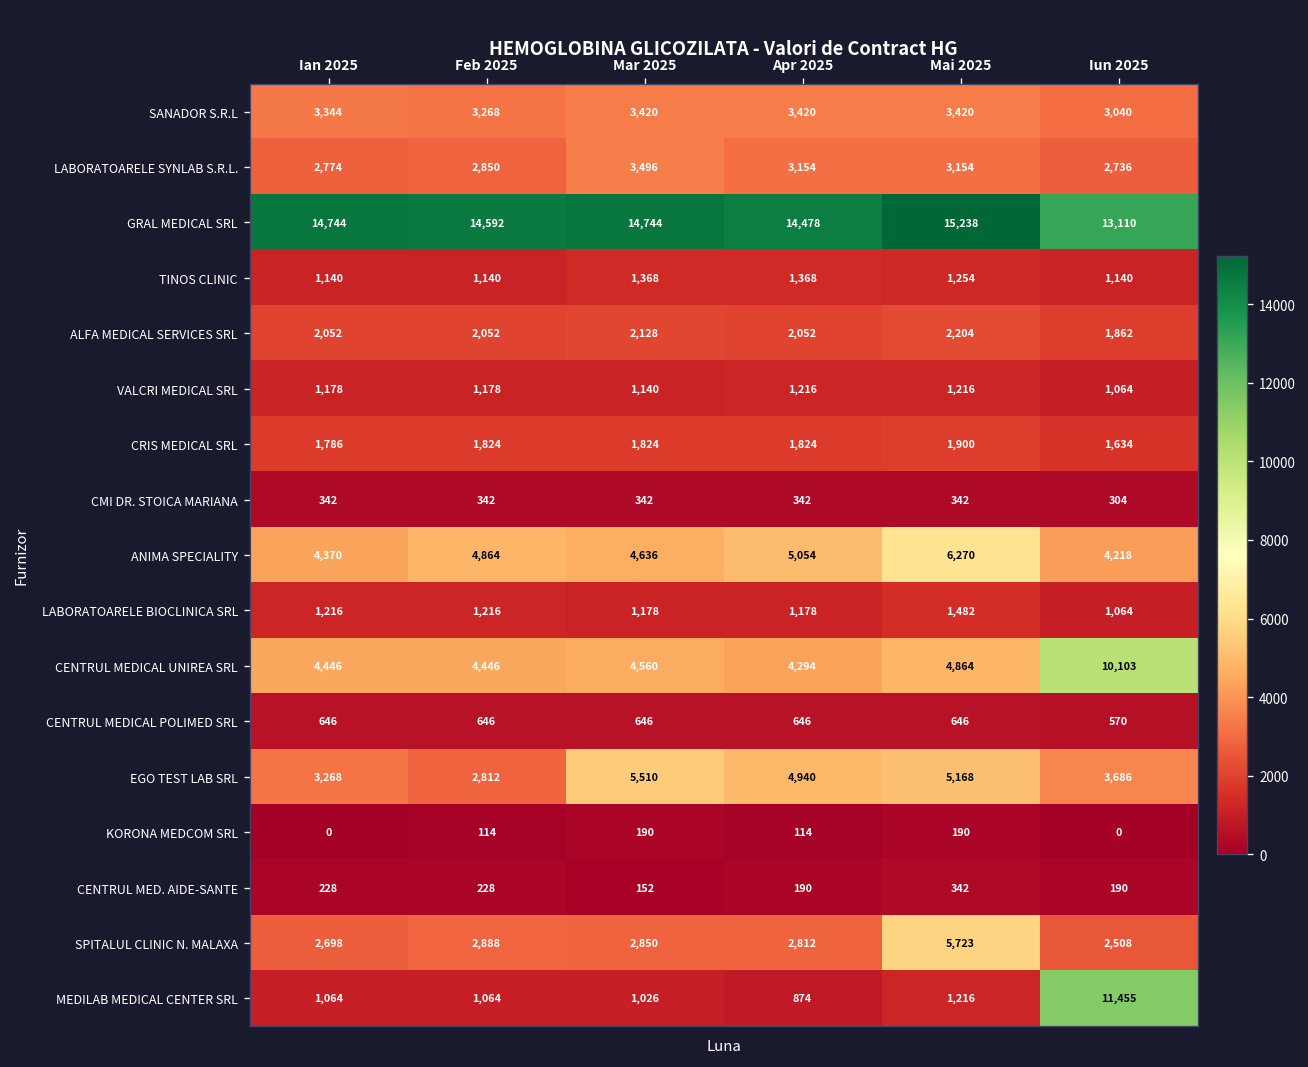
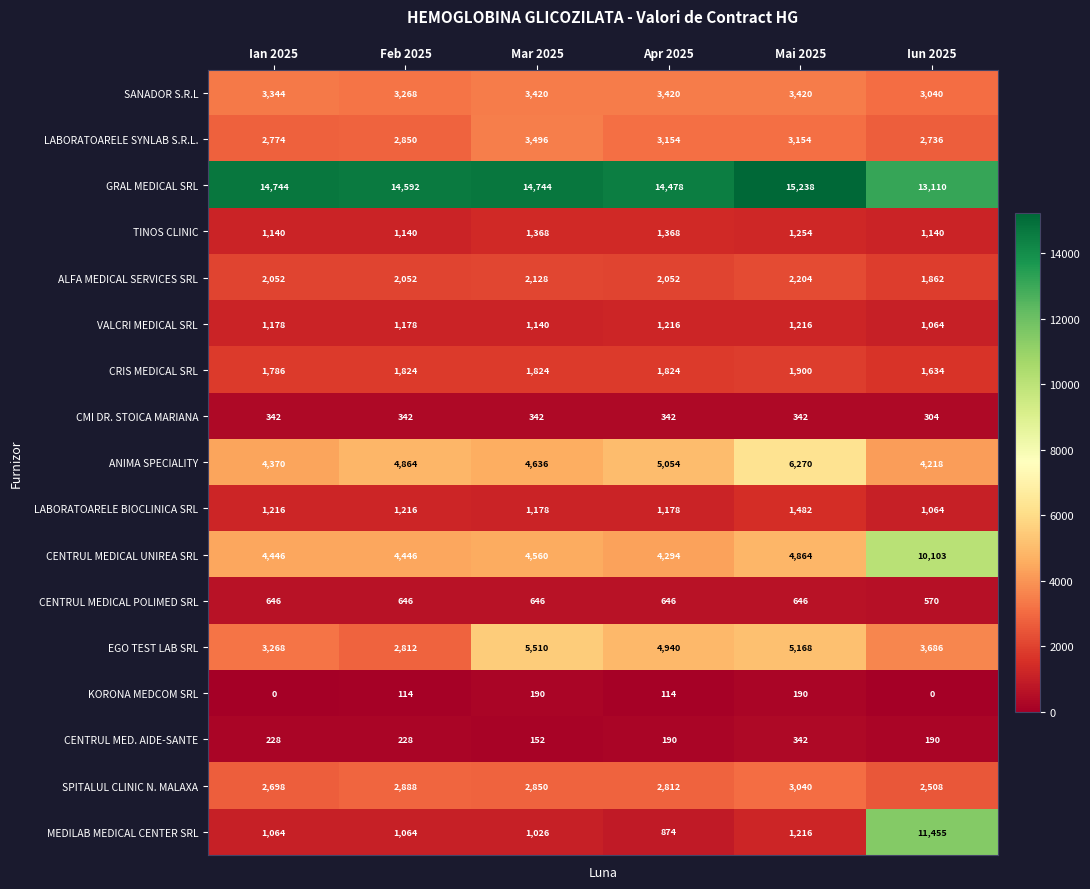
  {
    "SANADOR S.R.L": {
      "Ian 2025": "3,344",
      "Feb 2025": "3,268",
      "Mar 2025": "3,420",
      "Apr 2025": "3,420",
      "Mai 2025": "3,420",
      "Iun 2025": "3,040"
    },
    "LABORATOARELE SYNLAB S.R.L.": {
      "Ian 2025": "2,774",
      "Feb 2025": "2,850",
      "Mar 2025": "3,496",
      "Apr 2025": "3,154",
      "Mai 2025": "3,154",
      "Iun 2025": "2,736"
    },
    "GRAL MEDICAL SRL": {
      "Ian 2025": "14,744",
      "Feb 2025": "14,592",
      "Mar 2025": "14,744",
      "Apr 2025": "14,478",
      "Mai 2025": "15,238",
      "Iun 2025": "13,110"
    },
    "TINOS CLINIC": {
      "Ian 2025": "1,140",
      "Feb 2025": "1,140",
      "Mar 2025": "1,368",
      "Apr 2025": "1,368",
      "Mai 2025": "1,254",
      "Iun 2025": "1,140"
    },
    "ALFA MEDICAL SERVICES SRL": {
      "Ian 2025": "2,052",
      "Feb 2025": "2,052",
      "Mar 2025": "2,128",
      "Apr 2025": "2,052",
      "Mai 2025": "2,204",
      "Iun 2025": "1,862"
    },
    "VALCRI MEDICAL SRL": {
      "Ian 2025": "1,178",
      "Feb 2025": "1,178",
      "Mar 2025": "1,140",
      "Apr 2025": "1,216",
      "Mai 2025": "1,216",
      "Iun 2025": "1,064"
    },
    "CRIS MEDICAL SRL": {
      "Ian 2025": "1,786",
      "Feb 2025": "1,824",
      "Mar 2025": "1,824",
      "Apr 2025": "1,824",
      "Mai 2025": "1,900",
      "Iun 2025": "1,634"
    },
    "CMI DR. STOICA MARIANA": {
      "Ian 2025": "342",
      "Feb 2025": "342",
      "Mar 2025": "342",
      "Apr 2025": "342",
      "Mai 2025": "342",
      "Iun 2025": "304"
    },
    "ANIMA SPECIALITY": {
      "Ian 2025": "4,370",
      "Feb 2025": "4,864",
      "Mar 2025": "4,636",
      "Apr 2025": "5,054",
      "Mai 2025": "6,270",
      "Iun 2025": "4,218"
    },
    "LABORATOARELE BIOCLINICA SRL": {
      "Ian 2025": "1,216",
      "Feb 2025": "1,216",
      "Mar 2025": "1,178",
      "Apr 2025": "1,178",
      "Mai 2025": "1,482",
      "Iun 2025": "1,064"
    },
    "CENTRUL MEDICAL UNIREA SRL": {
      "Ian 2025": "4,446",
      "Feb 2025": "4,446",
      "Mar 2025": "4,560",
      "Apr 2025": "4,294",
      "Mai 2025": "4,864",
      "Iun 2025": "10,103"
    },
    "CENTRUL MEDICAL POLIMED SRL": {
      "Ian 2025": "646",
      "Feb 2025": "646",
      "Mar 2025": "646",
      "Apr 2025": "646",
      "Mai 2025": "646",
      "Iun 2025": "570"
    },
    "EGO TEST LAB SRL": {
      "Ian 2025": "3,268",
      "Feb 2025": "2,812",
      "Mar 2025": "5,510",
      "Apr 2025": "4,940",
      "Mai 2025": "5,168",
      "Iun 2025": "3,686"
    },
    "KORONA MEDCOM SRL": {
      "Ian 2025": "0",
      "Feb 2025": "114",
      "Mar 2025": "190",
      "Apr 2025": "114",
      "Mai 2025": "190",
      "Iun 2025": "0"
    },
    "CENTRUL MED. AIDE-SANTE": {
      "Ian 2025": "228",
      "Feb 2025": "228",
      "Mar 2025": "152",
      "Apr 2025": "190",
      "Mai 2025": "342",
      "Iun 2025": "190"
    },
    "SPITALUL CLINIC N. MALAXA": {
      "Ian 2025": "2,698",
      "Feb 2025": "2,888",
      "Mar 2025": "2,850",
      "Apr 2025": "2,812",
-     "Mai 2025": "5,723",
+     "Mai 2025": "3,040",
      "Iun 2025": "2,508"
    },
    "MEDILAB MEDICAL CENTER SRL": {
      "Ian 2025": "1,064",
      "Feb 2025": "1,064",
      "Mar 2025": "1,026",
      "Apr 2025": "874",
      "Mai 2025": "1,216",
      "Iun 2025": "11,455"
    }
  }
